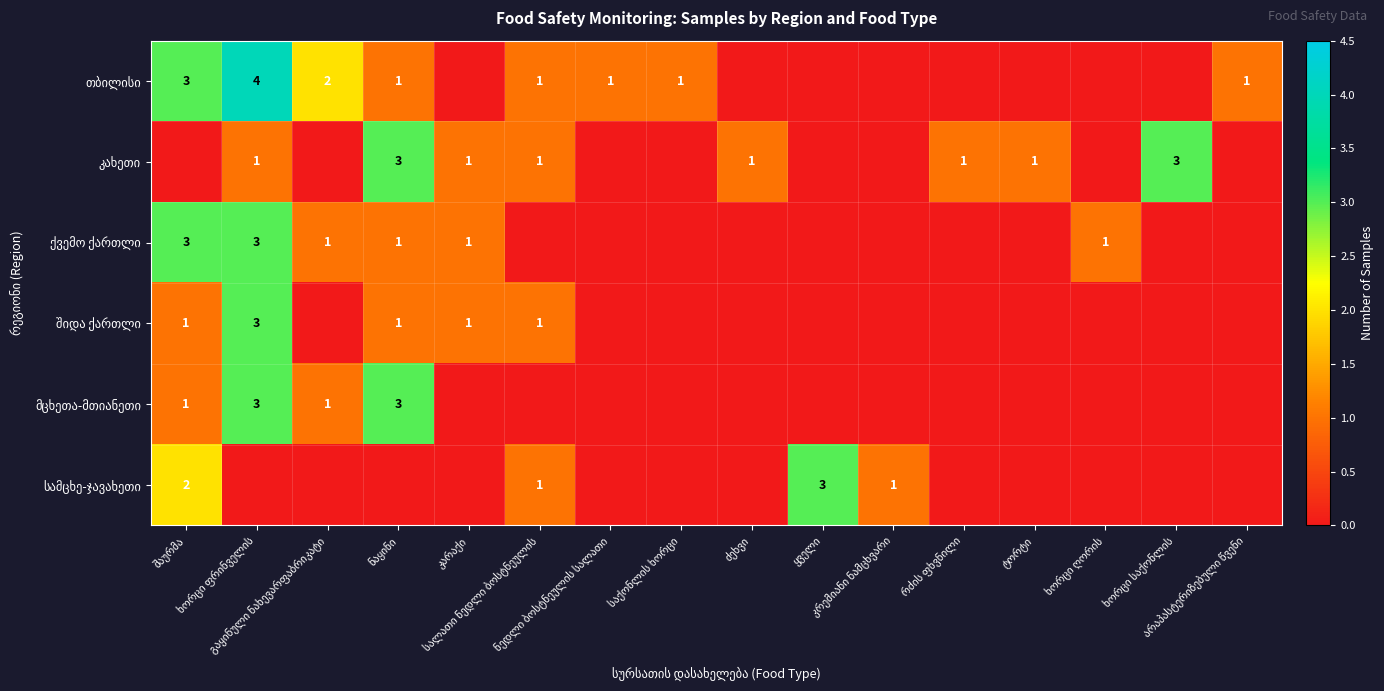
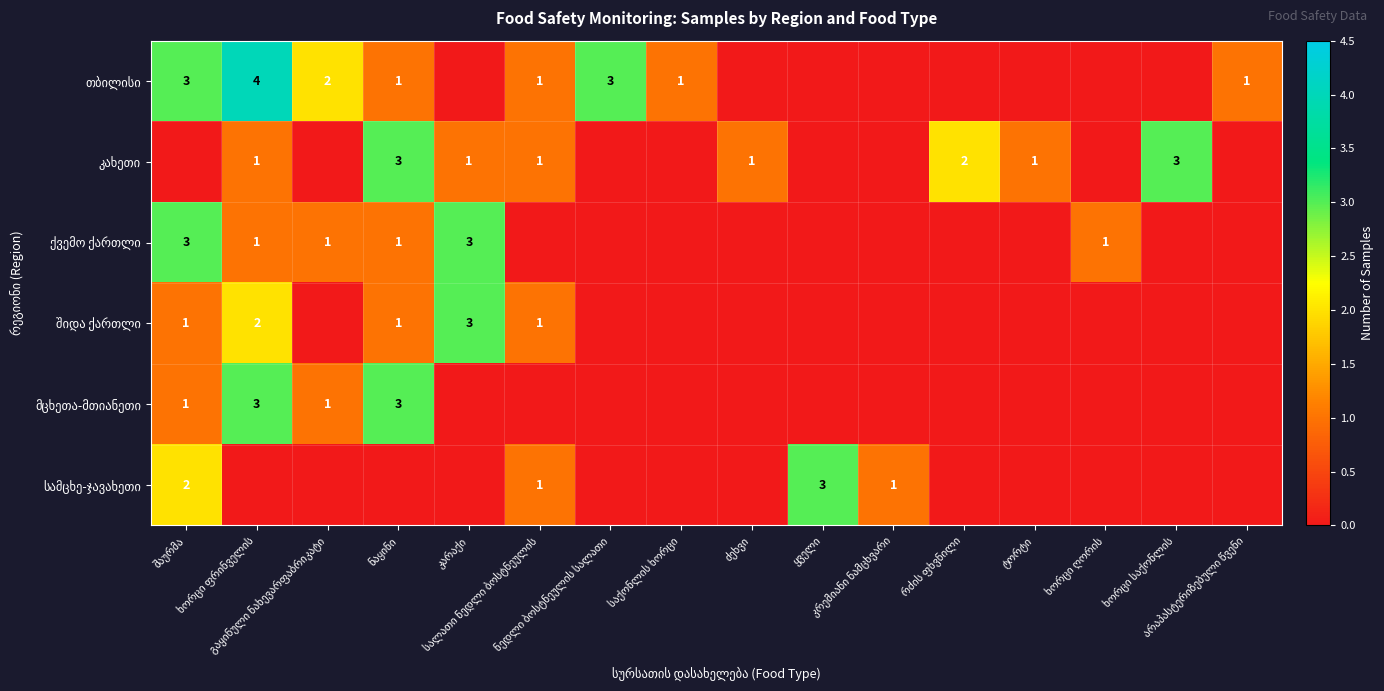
  {
    "თბილისი": {
      "შაურმა": 3,
      "ხორცი ფრინველის": 4,
      "გაყინული ნახევარფაბრიკატი": 2,
      "ნაყინი": 1,
      "სალათი ნედლი ბოსტნეულის": 1,
-     "ნედლი ბოსტნეულის სალათი": 1,
+     "ნედლი ბოსტნეულის სალათი": 3,
      "საქონლის ხორცი": 1,
      "არაპასტერიზებული წვენი": 1
    },
    "კახეთი": {
      "ხორცი ფრინველის": 1,
      "ნაყინი": 3,
      "კარაქი": 1,
      "სალათი ნედლი ბოსტნეულის": 1,
      "ძეხვი": 1,
-     "რძის ფხვნილი": 1,
+     "რძის ფხვნილი": 2,
      "ტორტი": 1,
      "ხორცი საქონლის": 3
    },
    "ქვემო ქართლი": {
      "შაურმა": 3,
-     "ხორცი ფრინველის": 3,
+     "ხორცი ფრინველის": 1,
      "გაყინული ნახევარფაბრიკატი": 1,
      "ნაყინი": 1,
-     "კარაქი": 1,
+     "კარაქი": 3,
      "ხორცი ღორის": 1
    },
    "შიდა ქართლი": {
      "შაურმა": 1,
-     "ხორცი ფრინველის": 3,
+     "ხორცი ფრინველის": 2,
      "ნაყინი": 1,
-     "კარაქი": 1,
+     "კარაქი": 3,
      "სალათი ნედლი ბოსტნეულის": 1
    },
    "მცხეთა-მთიანეთი": {
      "შაურმა": 1,
      "ხორცი ფრინველის": 3,
      "გაყინული ნახევარფაბრიკატი": 1,
      "ნაყინი": 3
    },
    "სამცხე-ჯავახეთი": {
      "შაურმა": 2,
      "სალათი ნედლი ბოსტნეულის": 1,
      "ყველი": 3,
      "კრემიანი ნამცხვარი": 1
    }
  }
